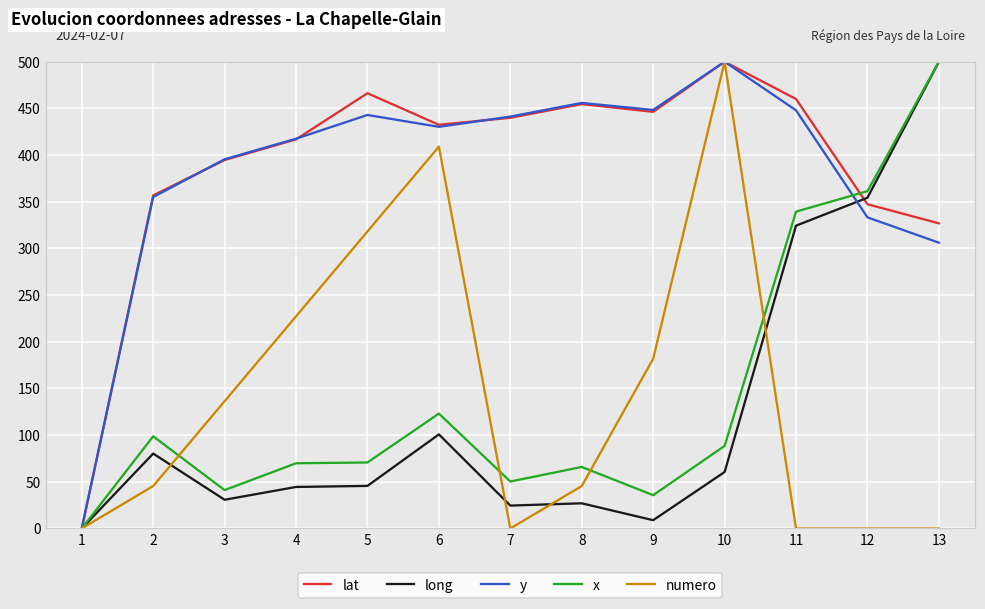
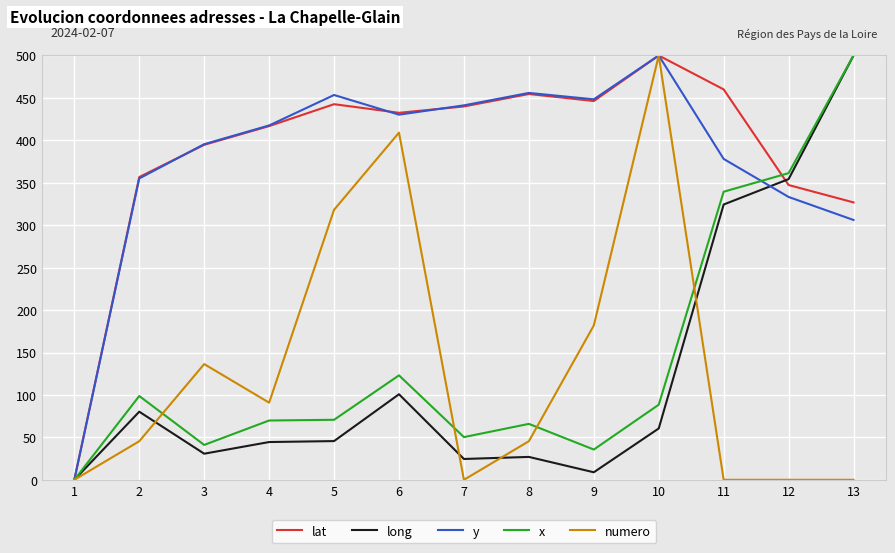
  {
    "lat": {
-     "5": 470,
+     "5": 440,
      "11": 460,
      "12": 350,
      "13": 330
    },
    "long": {
      "2": 80,
      "3": 30,
      "4": 40,
      "5": 50,
      "6": 100,
      "7": 20,
      "8": 30,
      "9": 10,
      "10": 60,
      "11": 320,
      "12": 350
    },
    "y": {
-     "5": 440,
-     "11": 450,
+     "5": 450,
+     "11": 380,
      "12": 330,
      "13": 310
    },
    "x": {
      "2": 100,
      "3": 40,
      "4": 70,
      "5": 70,
      "6": 120,
      "7": 50,
      "8": 70,
      "9": 40,
      "10": 90,
      "11": 340,
      "12": 360
    },
    "numero": {
      "2": 50,
      "3": 140,
-     "4": 230,
+     "4": 90,
      "5": 320,
      "6": 410,
      "7": 0,
      "8": 50,
      "9": 180,
      "11": 0,
      "12": 0,
      "13": 0
    }
  }
